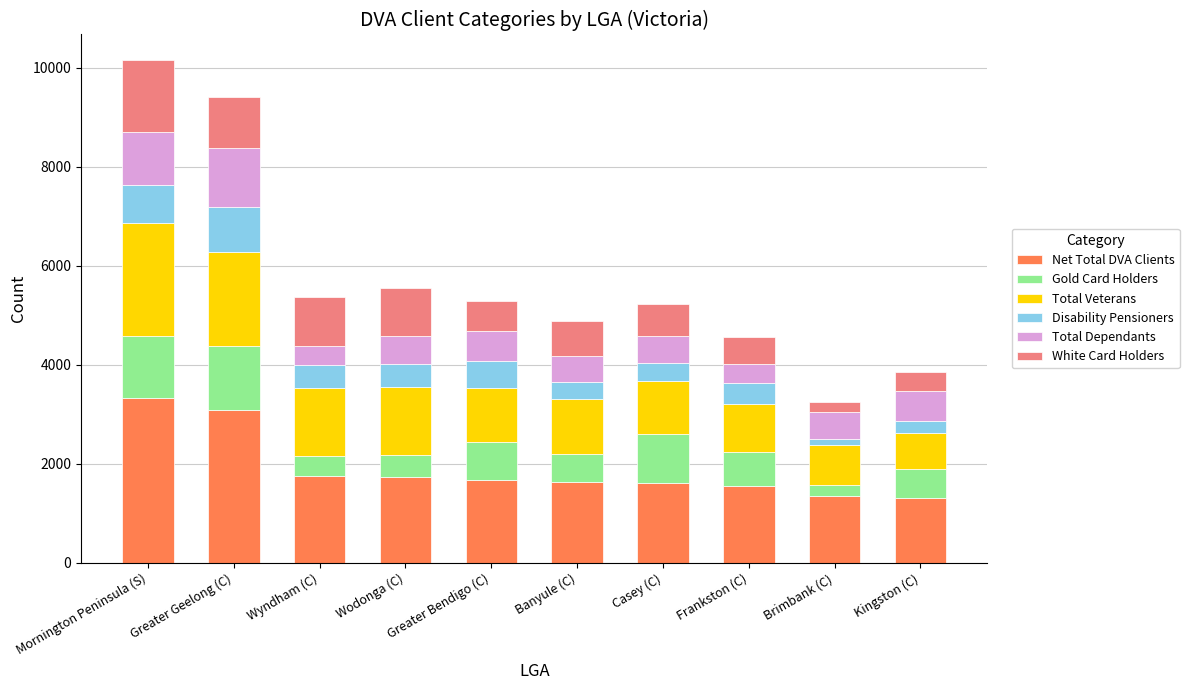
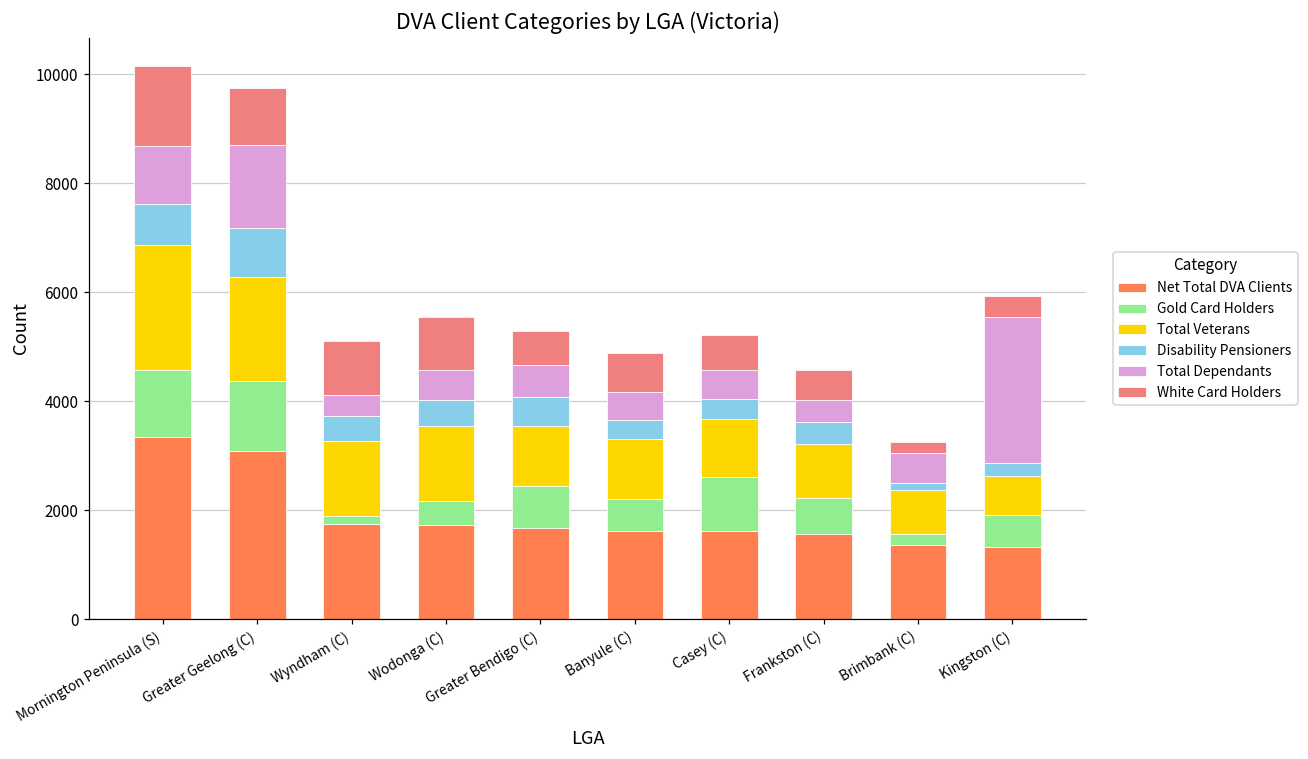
  {
    "Gold Card Holders": {
      "Mornington Peninsula (S)": 1200,
      "Greater Geelong (C)": 1300,
-     "Wyndham (C)": 400,
+     "Wyndham (C)": 200,
      "Wodonga (C)": 400,
      "Greater Bendigo (C)": 800,
      "Banyule (C)": 600,
      "Casey (C)": 1000,
      "Frankston (C)": 700,
      "Brimbank (C)": 200,
      "Kingston (C)": 600
    },
    "Total Veterans": {
      "Mornington Peninsula (S)": 2300,
      "Greater Geelong (C)": 1900,
      "Wyndham (C)": 1400,
      "Wodonga (C)": 1400,
      "Greater Bendigo (C)": 1100,
      "Banyule (C)": 1100,
      "Casey (C)": 1100,
      "Frankston (C)": 1000,
      "Brimbank (C)": 800,
      "Kingston (C)": 700
    },
    "Disability Pensioners": {
      "Mornington Peninsula (S)": 800,
      "Greater Geelong (C)": 900,
      "Wyndham (C)": 500,
      "Wodonga (C)": 500,
      "Greater Bendigo (C)": 500,
      "Banyule (C)": 300,
      "Casey (C)": 400,
      "Frankston (C)": 400,
      "Brimbank (C)": 100,
      "Kingston (C)": 200
    },
    "Total Dependants": {
      "Mornington Peninsula (S)": 1100,
-     "Greater Geelong (C)": 1200,
+     "Greater Geelong (C)": 1500,
      "Wyndham (C)": 400,
      "Wodonga (C)": 600,
      "Greater Bendigo (C)": 600,
      "Banyule (C)": 500,
      "Casey (C)": 500,
      "Frankston (C)": 400,
      "Brimbank (C)": 500,
-     "Kingston (C)": 600
+     "Kingston (C)": 2700
    }
  }
